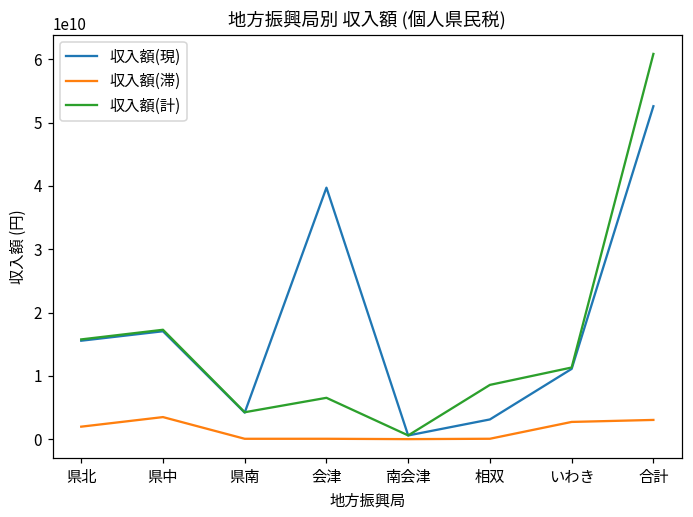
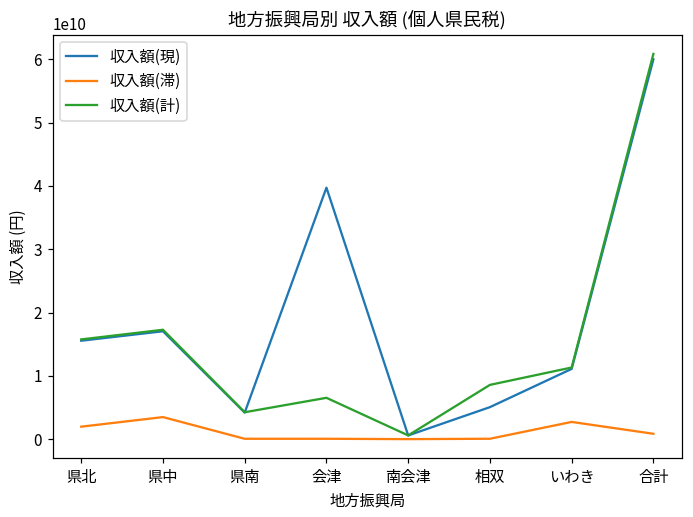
  {
    "収入額(現)": {
      "会津": 40000000000,
-     "相双": 3000000000,
-     "合計": 53000000000
+     "相双": 5000000000,
+     "合計": 60000000000
    },
    "収入額(滞)": {
      "県北": 2000000000,
      "県中": 3000000000,
      "県南": 0,
      "会津": 0,
      "南会津": 0,
      "相双": 0,
      "いわき": 3000000000,
-     "合計": 3000000000
+     "合計": 1000000000
    },
    "収入額(計)": {
      "会津": 7000000000,
      "相双": 9000000000,
      "合計": 61000000000
    }
  }
